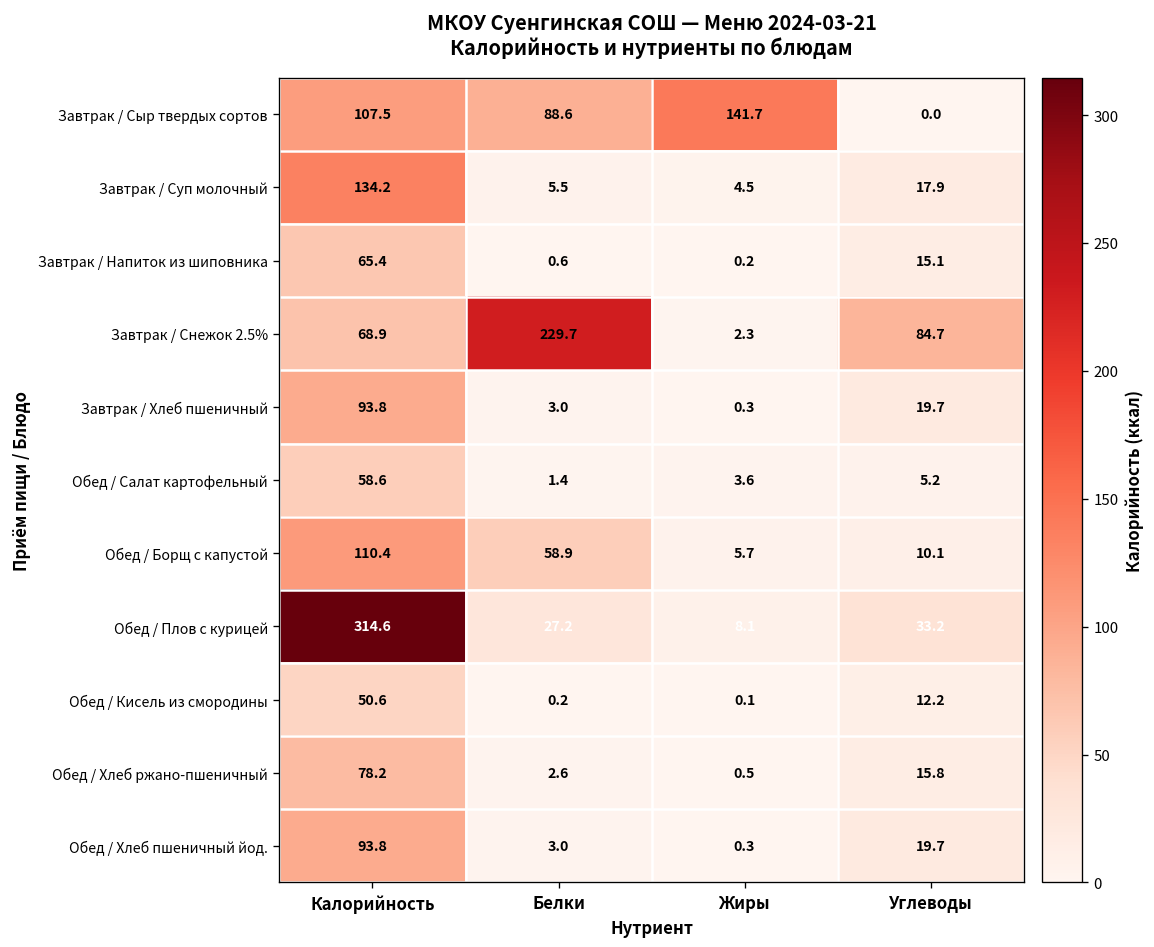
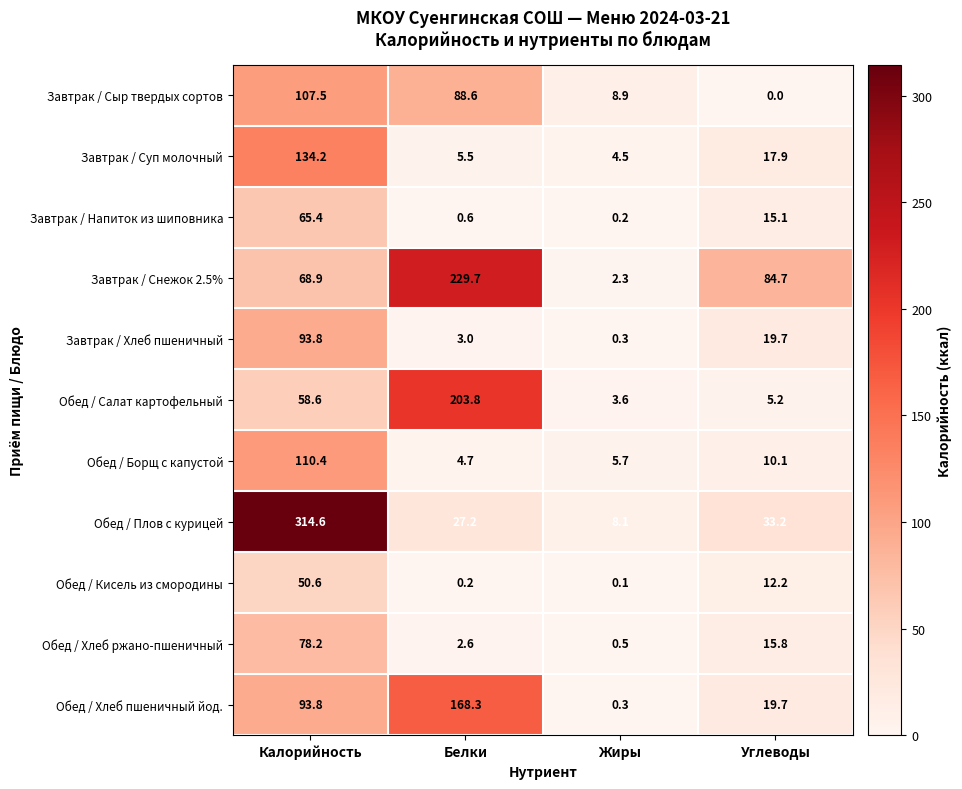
  {
    "Завтрак / Сыр твердых сортов": {
      "Калорийность": 107.5,
      "Белки": 88.6,
-     "Жиры": 141.7,
+     "Жиры": 8.9,
      "Углеводы": 0.0
    },
    "Завтрак / Суп молочный": {
      "Калорийность": 134.2,
      "Белки": 5.5,
      "Жиры": 4.5,
      "Углеводы": 17.9
    },
    "Завтрак / Напиток из шиповника": {
      "Калорийность": 65.4,
      "Белки": 0.6,
      "Жиры": 0.2,
      "Углеводы": 15.1
    },
    "Завтрак / Снежок 2.5%": {
      "Калорийность": 68.9,
      "Белки": 229.7,
      "Жиры": 2.3,
      "Углеводы": 84.7
    },
    "Завтрак / Хлеб пшеничный": {
      "Калорийность": 93.8,
      "Белки": 3.0,
      "Жиры": 0.3,
      "Углеводы": 19.7
    },
    "Обед / Салат картофельный": {
      "Калорийность": 58.6,
-     "Белки": 1.4,
+     "Белки": 203.8,
      "Жиры": 3.6,
      "Углеводы": 5.2
    },
    "Обед / Борщ с капустой": {
      "Калорийность": 110.4,
-     "Белки": 58.9,
+     "Белки": 4.7,
      "Жиры": 5.7,
      "Углеводы": 10.1
    },
    "Обед / Плов с курицей": {
      "Калорийность": 314.6
    },
    "Обед / Кисель из смородины": {
      "Калорийность": 50.6,
      "Белки": 0.2,
      "Жиры": 0.1,
      "Углеводы": 12.2
    },
    "Обед / Хлеб ржано-пшеничный": {
      "Калорийность": 78.2,
      "Белки": 2.6,
      "Жиры": 0.5,
      "Углеводы": 15.8
    },
    "Обед / Хлеб пшеничный йод.": {
      "Калорийность": 93.8,
-     "Белки": 3.0,
+     "Белки": 168.3,
      "Жиры": 0.3,
      "Углеводы": 19.7
    }
  }
